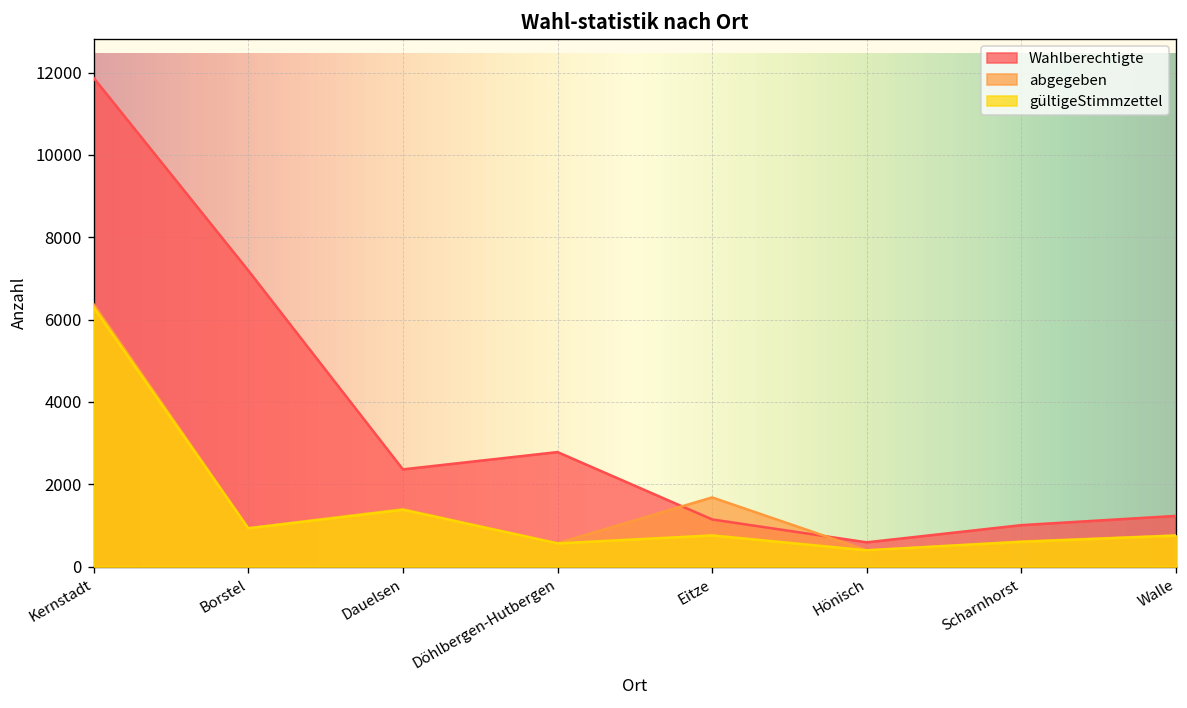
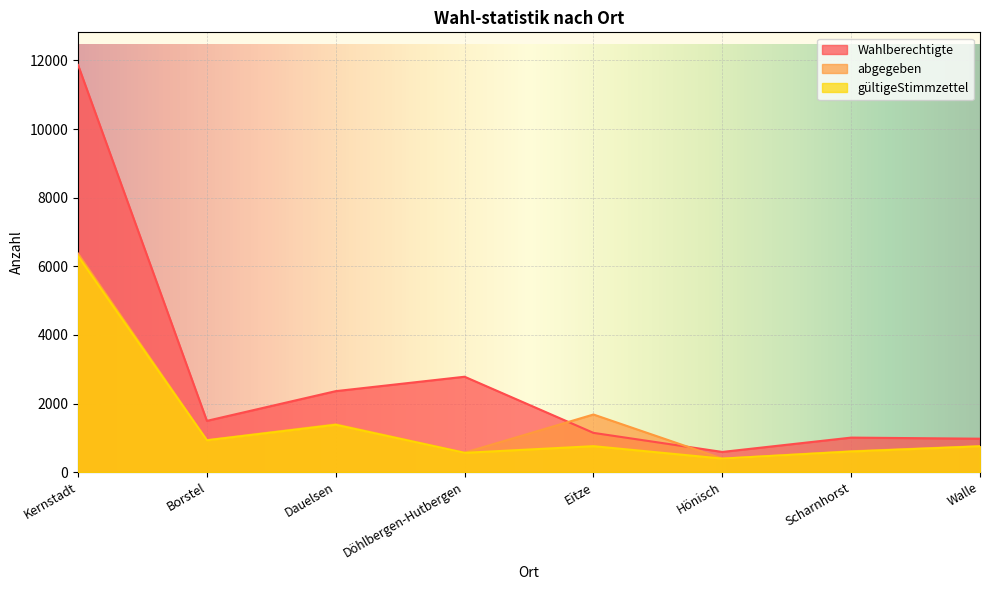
  {
    "Wahlberechtigte": {
      "Kernstadt": 11900,
-     "Borstel": 7200,
+     "Borstel": 1500,
      "Dauelsen": 2400,
      "Döhlbergen-Hutbergen": 2800,
      "Eitze": 1100,
      "Hönisch": 600,
      "Scharnhorst": 1000,
-     "Walle": 1200
+     "Walle": 1000
    },
    "abgegeben": {
      "Kernstadt": 6400,
      "Eitze": 1700
    },
    "gültigeStimmzettel": {
      "Kernstadt": 6300,
      "Eitze": 800
    }
  }
